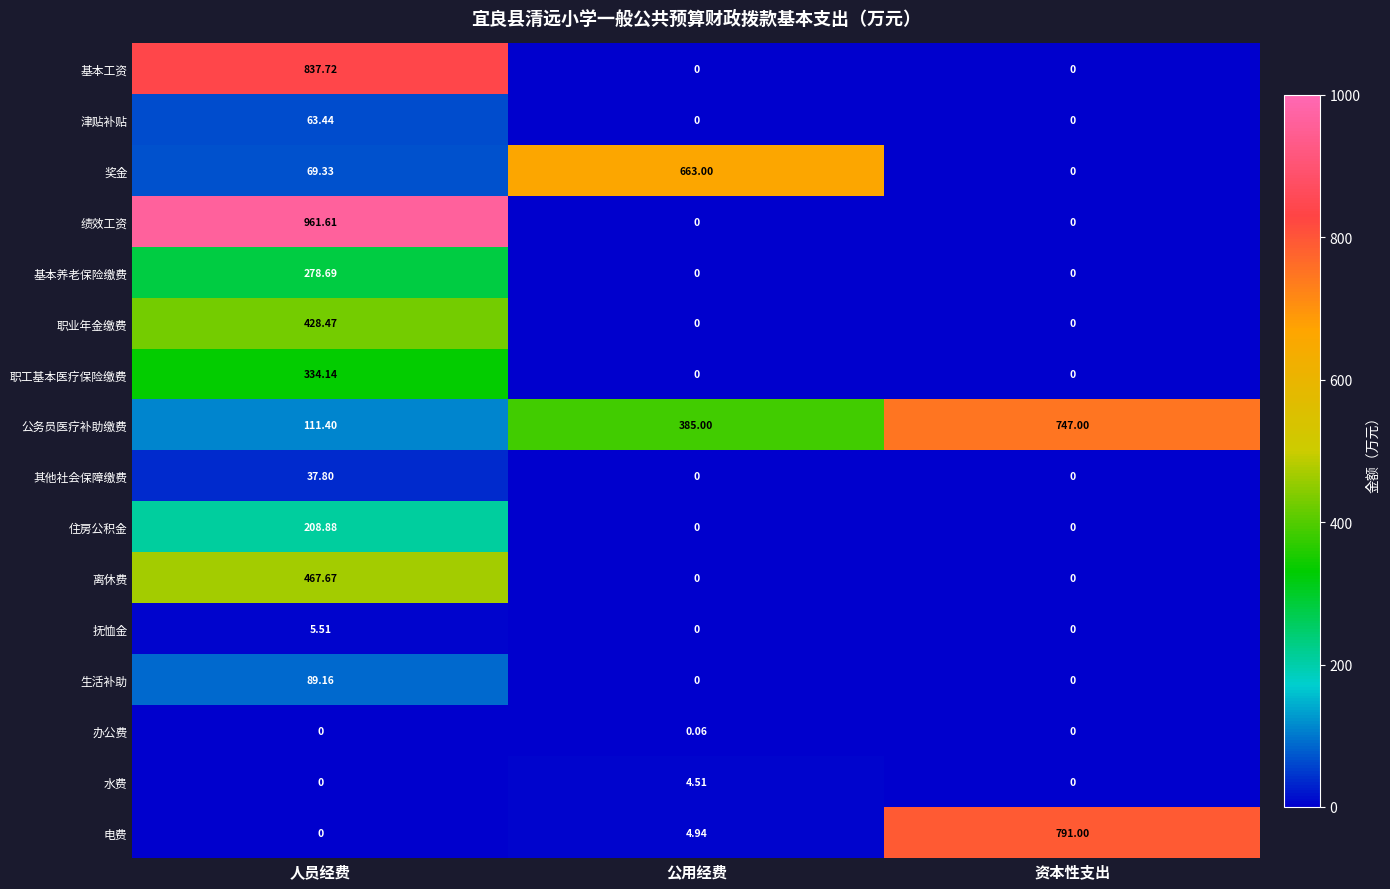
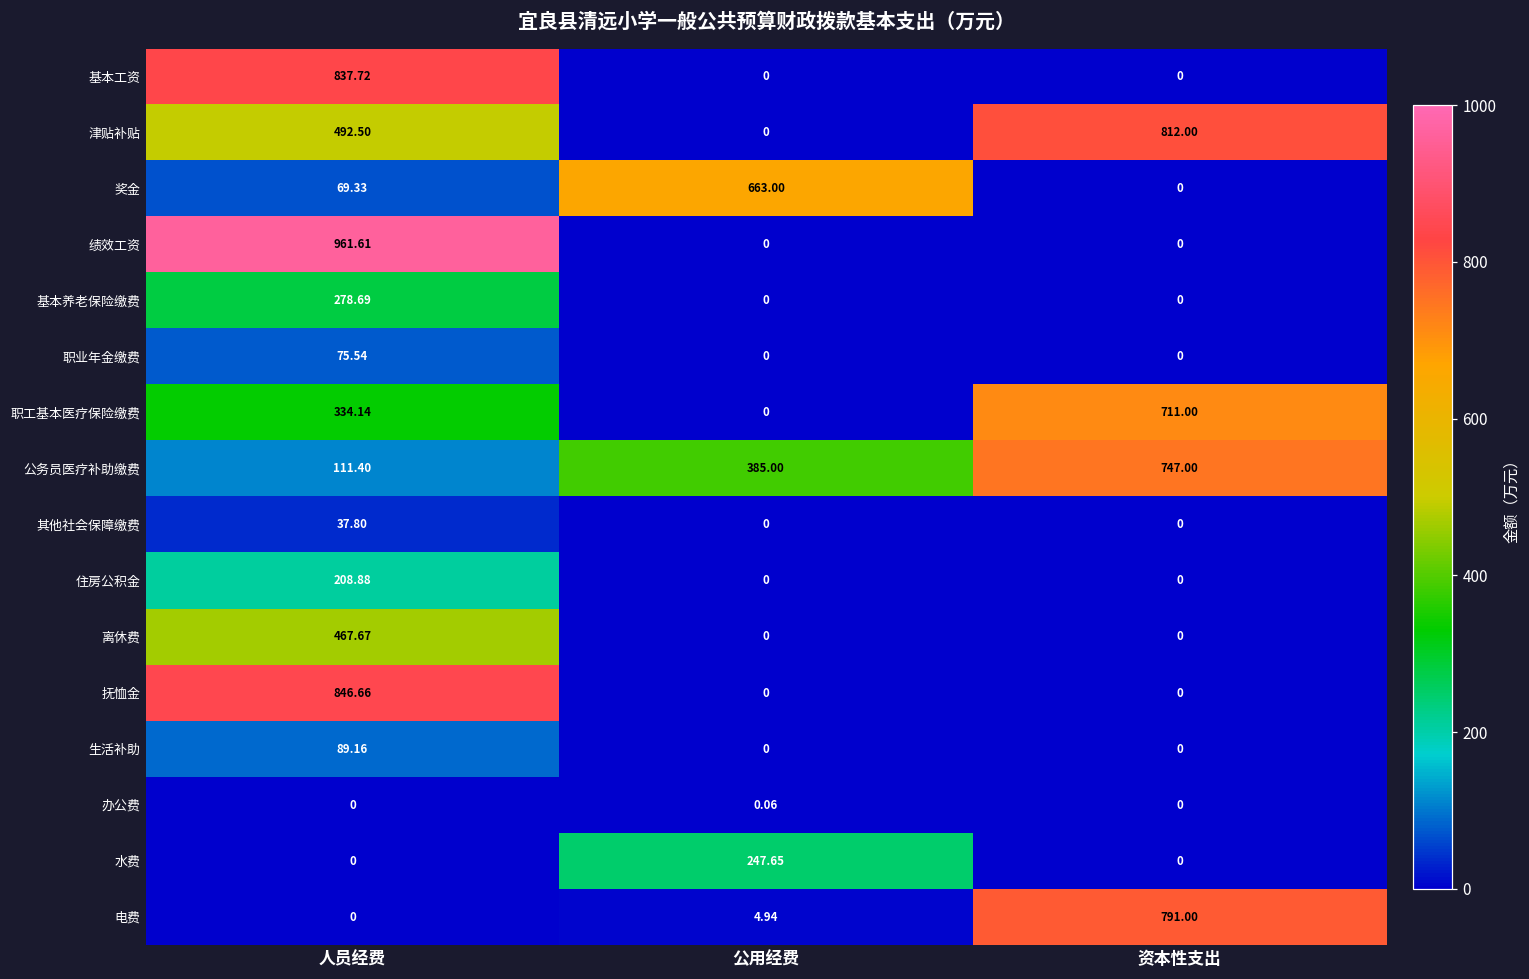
  {
    "基本工资": {
      "人员经费": 837.72,
      "公用经费": 0,
      "资本性支出": 0
    },
    "津贴补贴": {
-     "人员经费": 63.44,
+     "人员经费": 492.50,
      "公用经费": 0,
-     "资本性支出": 0
+     "资本性支出": 812.00
    },
    "奖金": {
      "人员经费": 69.33,
      "公用经费": 663.00,
      "资本性支出": 0
    },
    "绩效工资": {
      "人员经费": 961.61,
      "公用经费": 0,
      "资本性支出": 0
    },
    "基本养老保险缴费": {
      "人员经费": 278.69,
      "公用经费": 0,
      "资本性支出": 0
    },
    "职业年金缴费": {
-     "人员经费": 428.47,
+     "人员经费": 75.54,
      "公用经费": 0,
      "资本性支出": 0
    },
    "职工基本医疗保险缴费": {
      "人员经费": 334.14,
      "公用经费": 0,
-     "资本性支出": 0
+     "资本性支出": 711.00
    },
    "公务员医疗补助缴费": {
      "人员经费": 111.40,
      "公用经费": 385.00,
      "资本性支出": 747.00
    },
    "其他社会保障缴费": {
      "人员经费": 37.80,
      "公用经费": 0,
      "资本性支出": 0
    },
    "住房公积金": {
      "人员经费": 208.88,
      "公用经费": 0,
      "资本性支出": 0
    },
    "离休费": {
      "人员经费": 467.67,
      "公用经费": 0,
      "资本性支出": 0
    },
    "抚恤金": {
-     "人员经费": 5.51,
+     "人员经费": 846.66,
      "公用经费": 0,
      "资本性支出": 0
    },
    "生活补助": {
      "人员经费": 89.16,
      "公用经费": 0,
      "资本性支出": 0
    },
    "办公费": {
      "人员经费": 0,
      "公用经费": 0.06,
      "资本性支出": 0
    },
    "水费": {
      "人员经费": 0,
-     "公用经费": 4.51,
+     "公用经费": 247.65,
      "资本性支出": 0
    },
    "电费": {
      "人员经费": 0,
      "公用经费": 4.94,
      "资本性支出": 791.00
    }
  }
